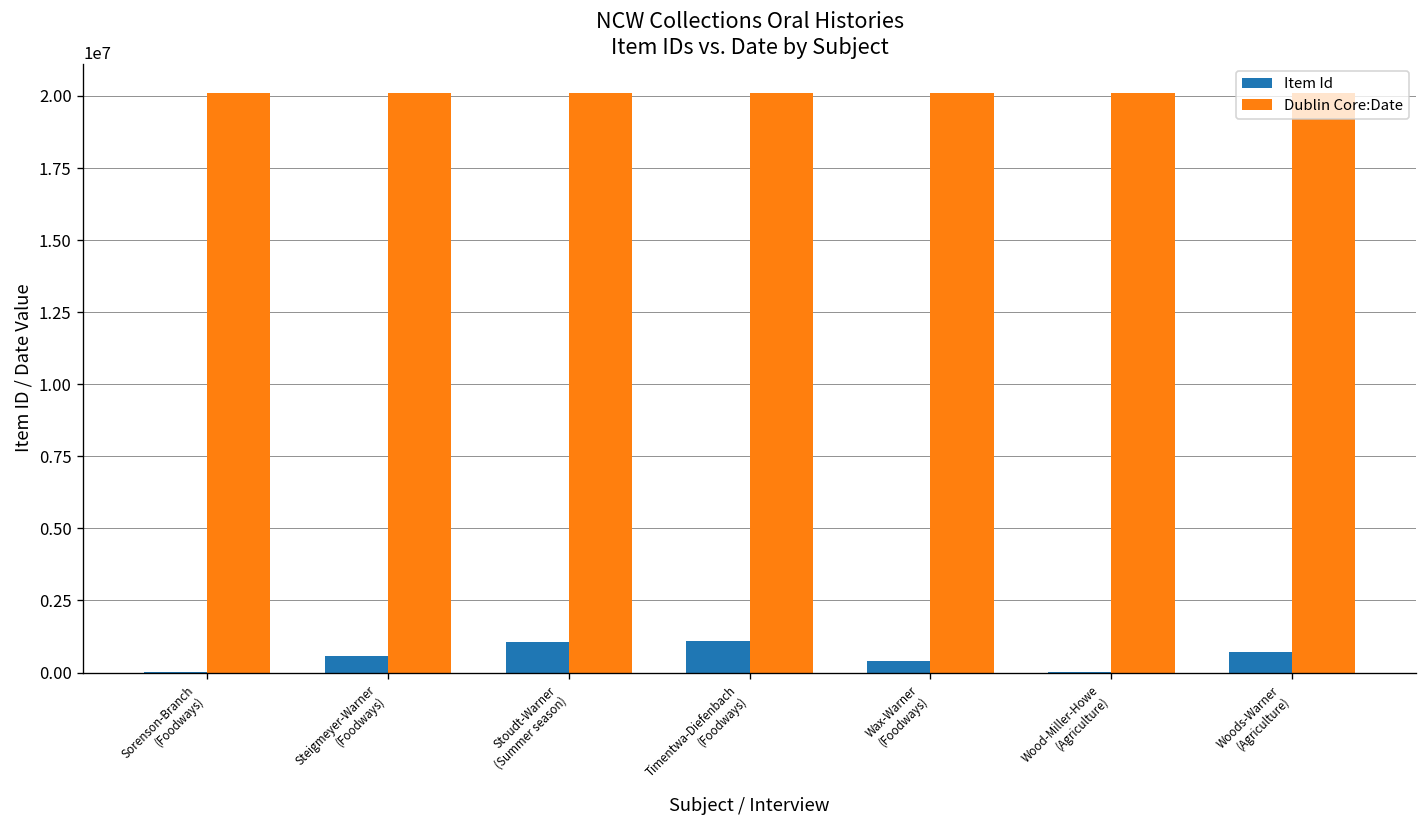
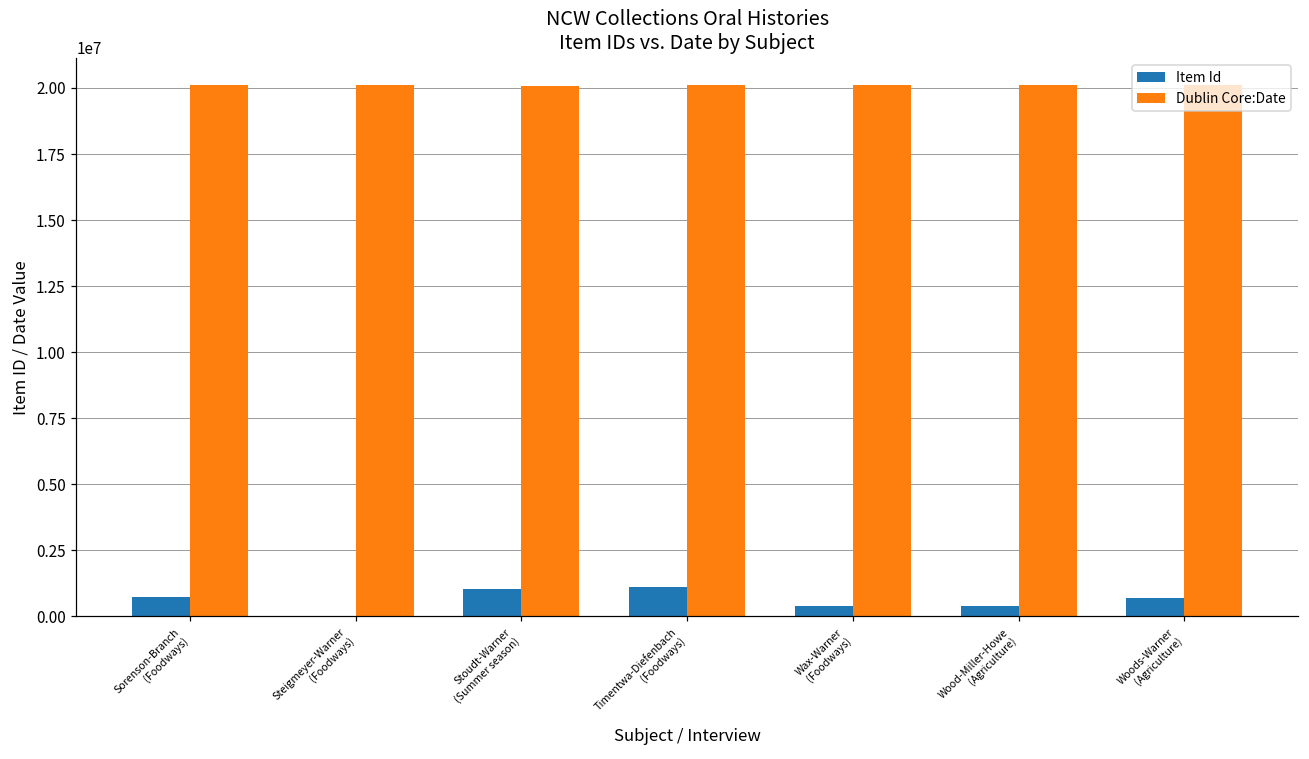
  {
    "Item Id": {
-     "Sorenson-Branch (Foodways)": 0,
-     "Steigmeyer-Warner (Foodways)": 600000,
+     "Sorenson-Branch (Foodways)": 700000,
+     "Steigmeyer-Warner (Foodways)": 0,
      "Stoudt-Warner (Summer season)": 1000000,
      "Timentwa-Diefenbach (Foodways)": 1100000,
      "Wax-Warner (Foodways)": 400000,
-     "Wood-Miller-Howe (Agriculture)": 0,
+     "Wood-Miller-Howe (Agriculture)": 400000,
      "Woods-Warner (Agriculture)": 700000
    },
    "Dublin Core:Date": {
      "Sorenson-Branch (Foodways)": 20100000,
      "Steigmeyer-Warner (Foodways)": 20100000,
      "Stoudt-Warner (Summer season)": 20100000,
      "Timentwa-Diefenbach (Foodways)": 20100000,
      "Wax-Warner (Foodways)": 20100000,
      "Wood-Miller-Howe (Agriculture)": 20100000
    }
  }
